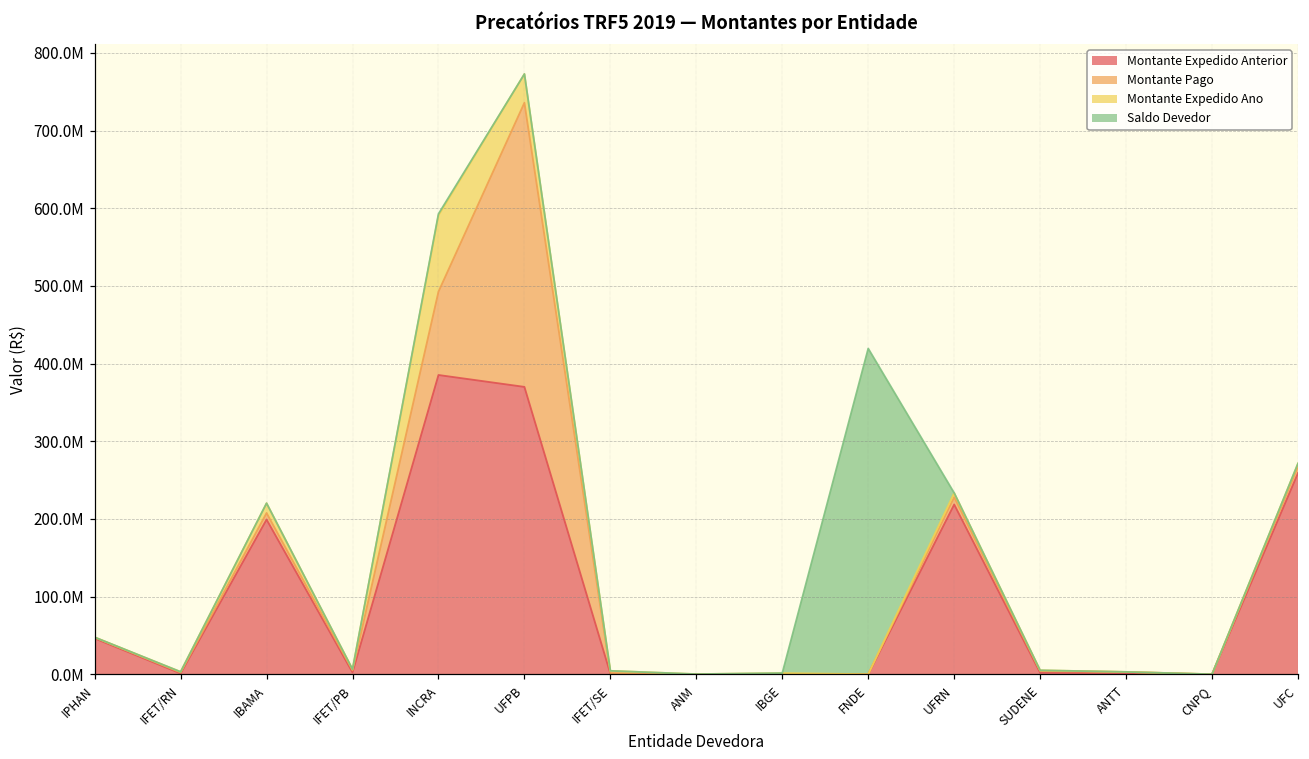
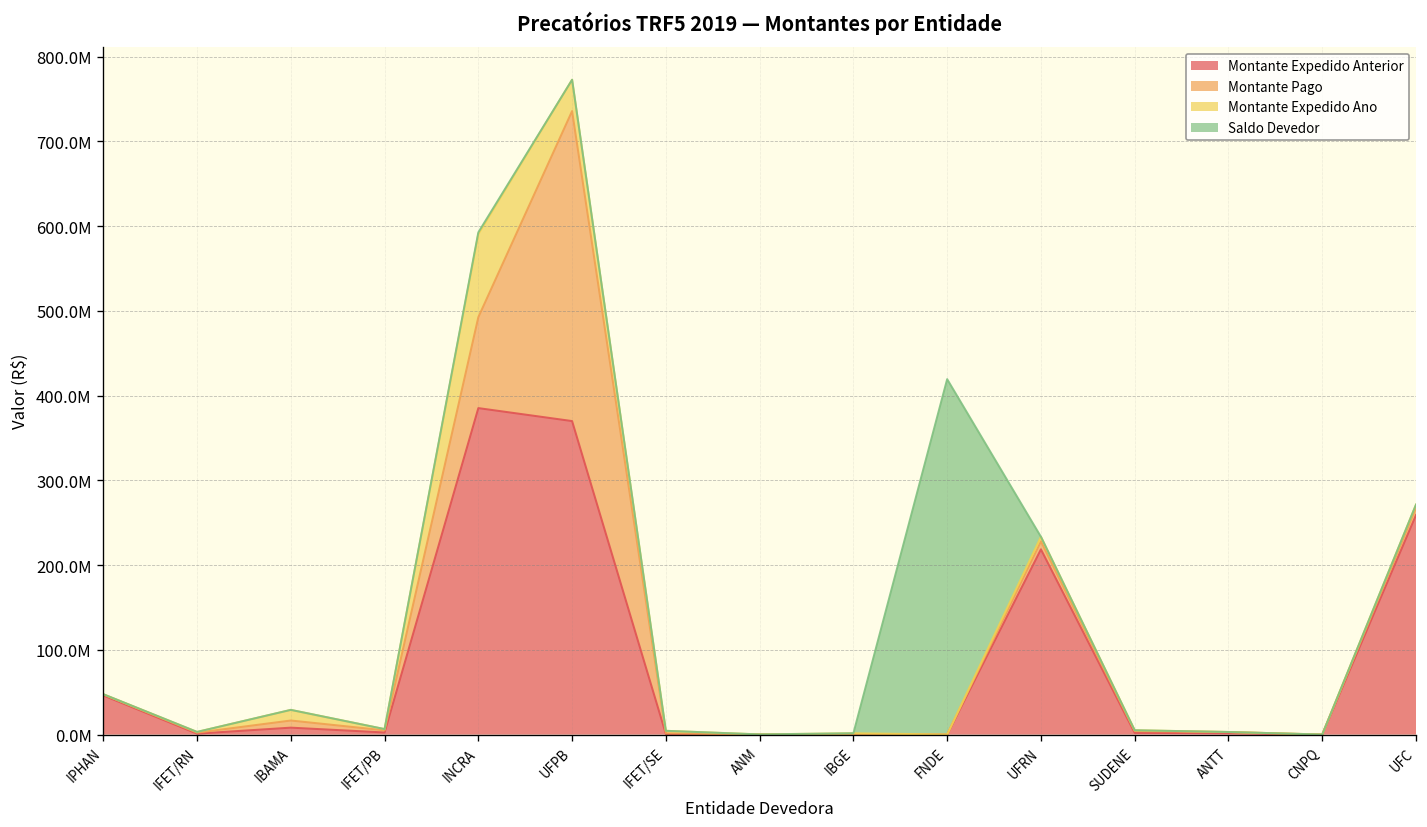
  {
    "Montante Expedido Anterior": {
-     "IBAMA": 200000000,
+     "IBAMA": 10000000,
      "INCRA": 390000000,
      "UFPB": 370000000,
      "UFRN": 220000000,
      "UFC": 260000000
    },
    "Saldo Devedor": {
      "FNDE": 420000000
    }
  }
